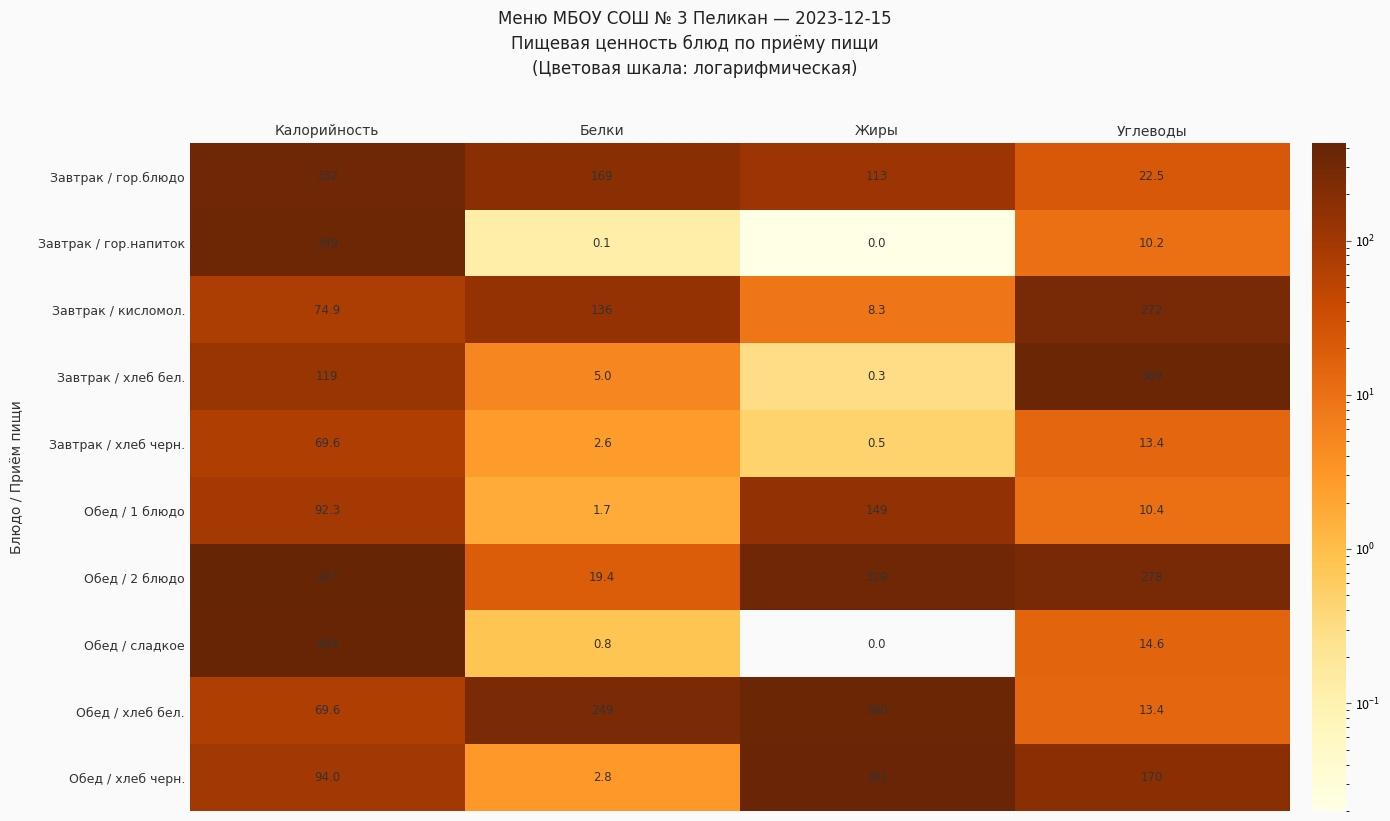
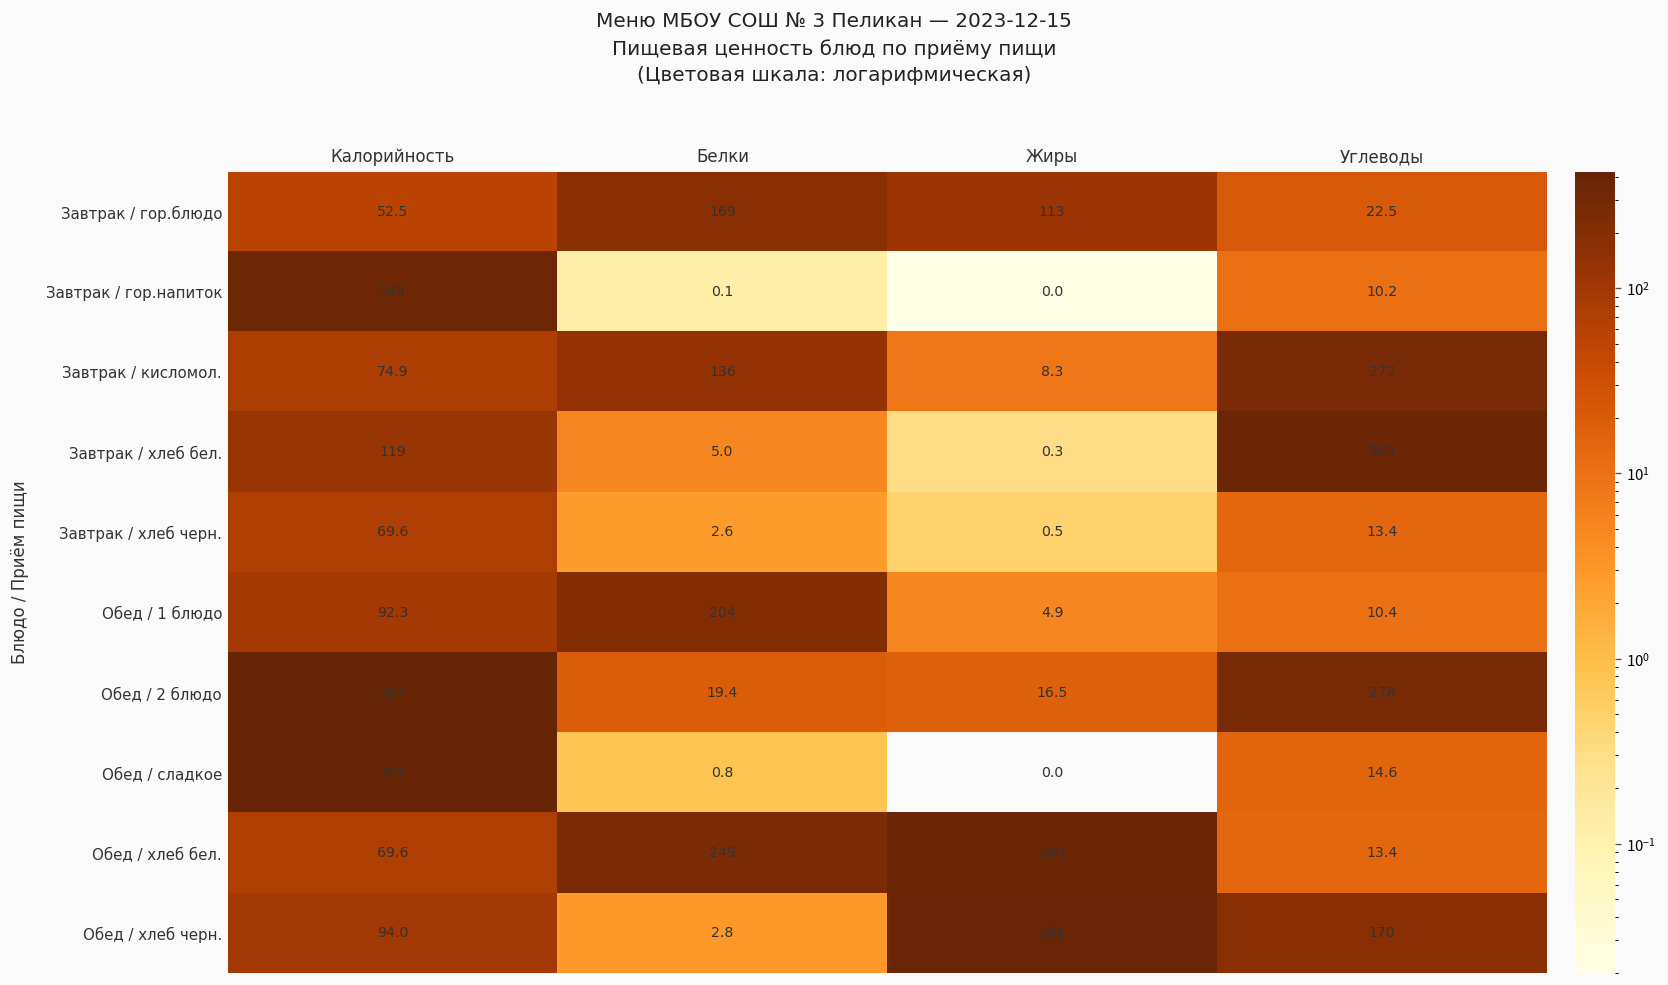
  {
    "Завтрак / гор.блюдо": {
-     "Калорийность": 332,
+     "Калорийность": 52.5,
      "Белки": 169,
      "Жиры": 113,
      "Углеводы": 22.5
    },
    "Завтрак / гор.напиток": {
      "Калорийность": 349,
      "Белки": 0.1,
      "Жиры": 0.0,
      "Углеводы": 10.2
    },
    "Завтрак / кисломол.": {
      "Калорийность": 74.9,
      "Белки": 136,
      "Жиры": 8.3,
      "Углеводы": 272
    },
    "Завтрак / хлеб бел.": {
      "Калорийность": 119,
      "Белки": 5.0,
      "Жиры": 0.3,
      "Углеводы": 369
    },
    "Завтрак / хлеб черн.": {
      "Калорийность": 69.6,
      "Белки": 2.6,
      "Жиры": 0.5,
      "Углеводы": 13.4
    },
    "Обед / 1 блюдо": {
      "Калорийность": 92.3,
-     "Белки": 1.7,
-     "Жиры": 149,
+     "Белки": 204,
+     "Жиры": 4.9,
      "Углеводы": 10.4
    },
    "Обед / 2 блюдо": {
      "Калорийность": 427,
      "Белки": 19.4,
-     "Жиры": 329,
+     "Жиры": 16.5,
      "Углеводы": 278
    },
    "Обед / сладкое": {
      "Калорийность": 404,
      "Белки": 0.8,
      "Жиры": 0.0,
      "Углеводы": 14.6
    },
    "Обед / хлеб бел.": {
      "Калорийность": 69.6,
      "Белки": 249,
      "Жиры": 380,
      "Углеводы": 13.4
    },
    "Обед / хлеб черн.": {
      "Калорийность": 94.0,
      "Белки": 2.8,
      "Жиры": 381,
      "Углеводы": 170
    }
  }
